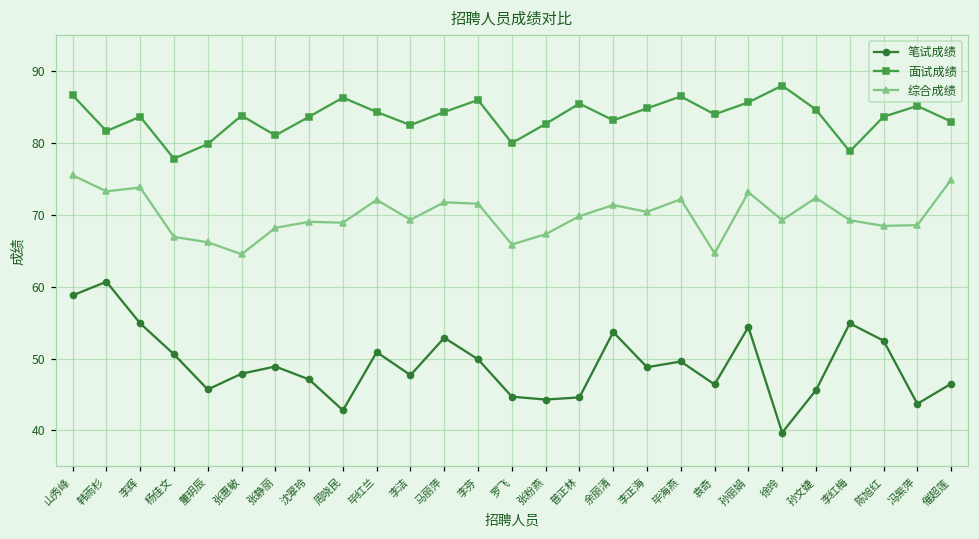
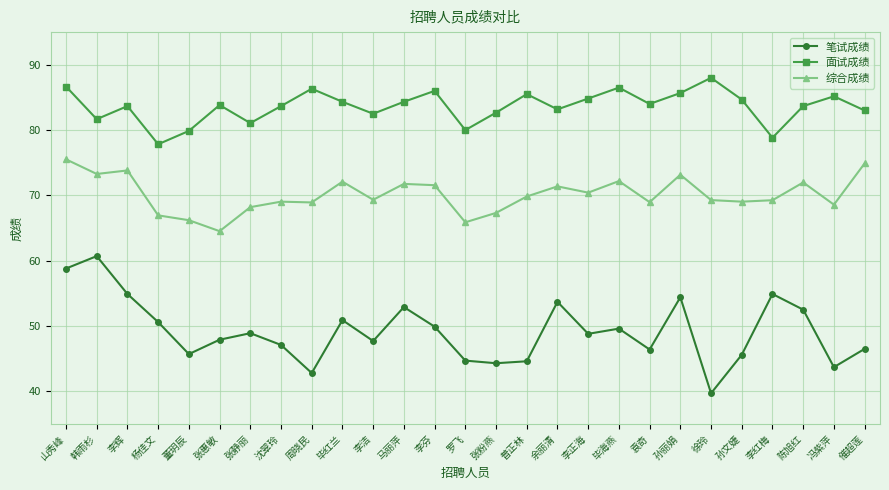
  {
    "综合成绩": {
      "山秀峰": 76,
      "韩雨杉": 73,
      "李辉": 74,
      "杨佳文": 67,
      "董玥辰": 66,
      "张惠敏": 65,
      "张静丽": 68,
      "沈翠玲": 69,
      "周晓民": 69,
      "毕红兰": 72,
      "李洁": 69,
      "马丽萍": 72,
      "李芬": 72,
      "罗飞": 66,
      "张粉燕": 67,
      "普正林": 70,
      "余丽清": 71,
      "李正海": 70,
      "毕海燕": 72,
-     "袁奇": 65,
+     "袁奇": 69,
      "孙丽娟": 73,
      "徐玲": 69,
-     "孙文婕": 72,
+     "孙文婕": 69,
      "李红梅": 69,
-     "陈旭红": 68,
+     "陈旭红": 72,
      "冯紫萍": 69,
      "催超莲": 75
    }
  }
